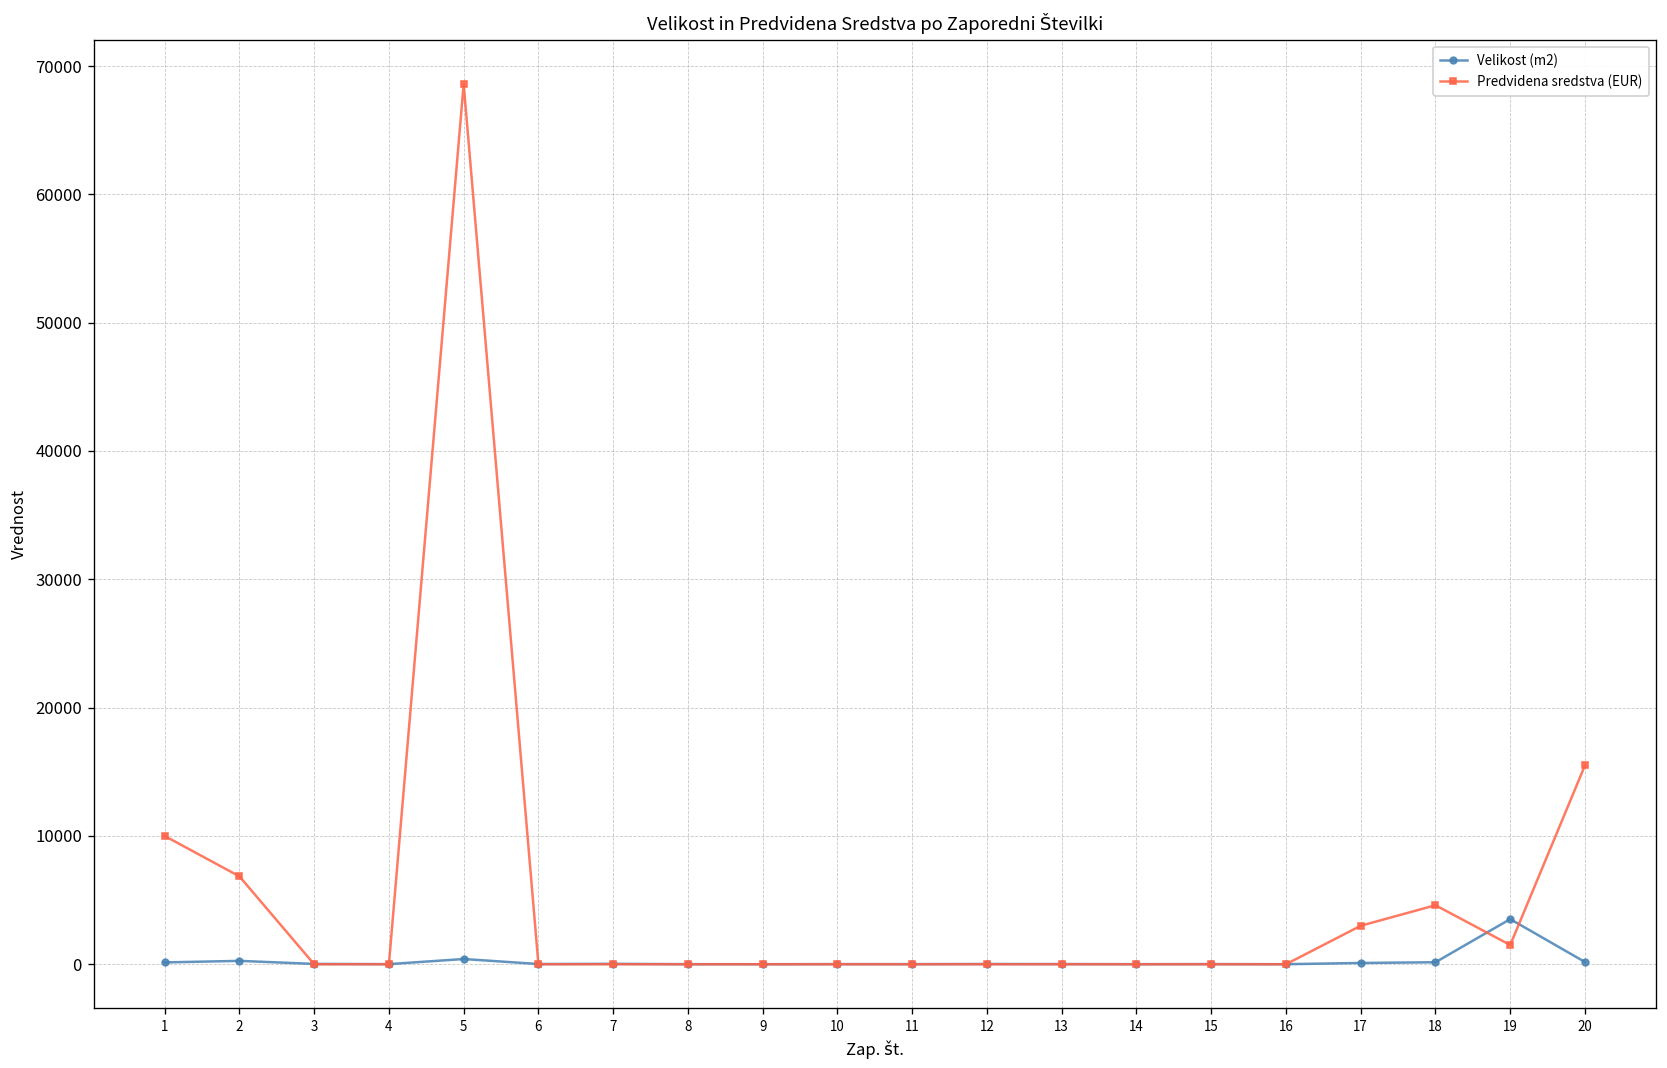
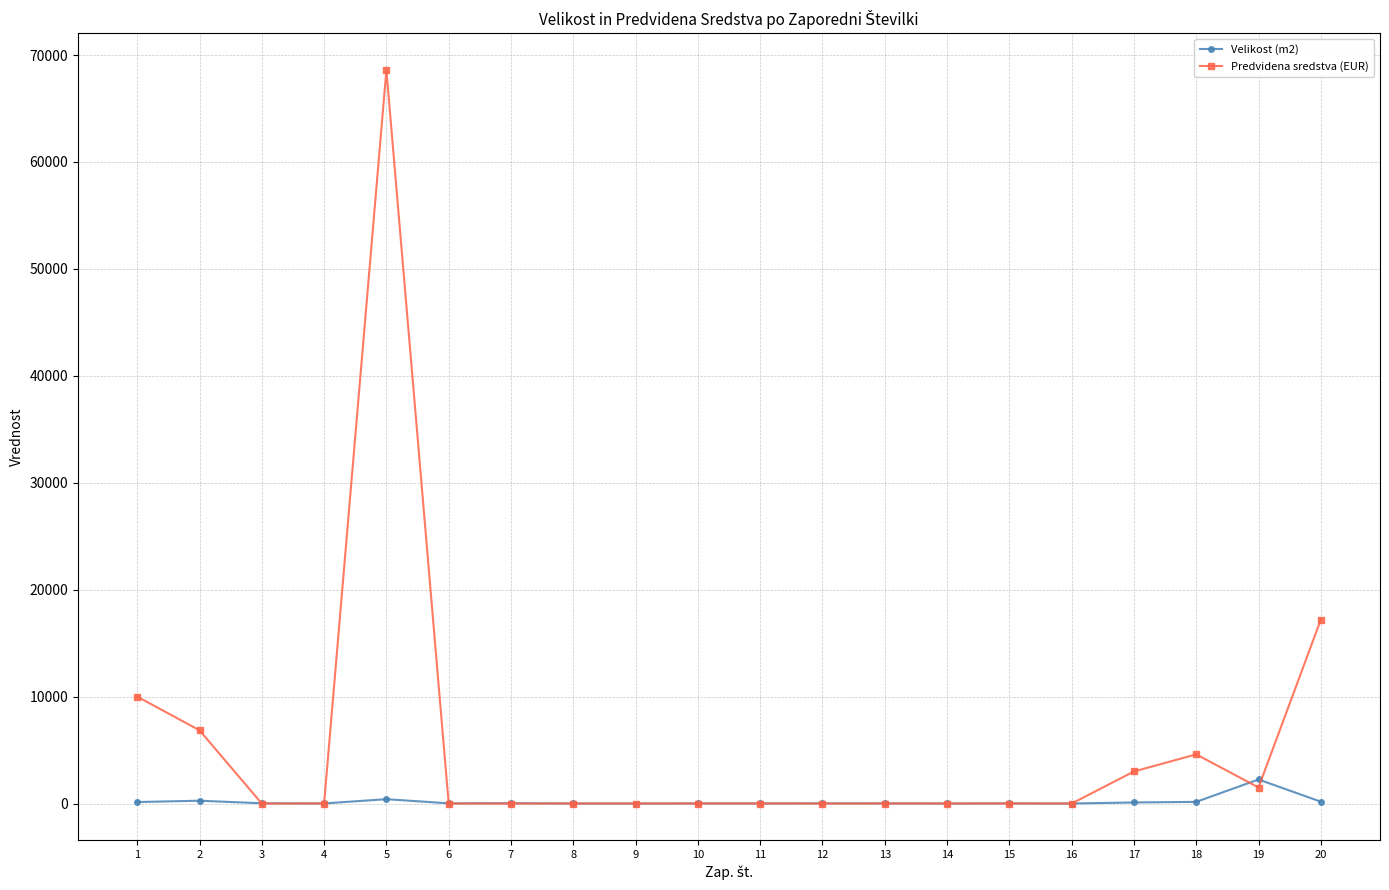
  {
    "Velikost (m2)": {
      "1": 100,
      "2": 300,
      "5": 400,
      "17": 100,
      "18": 200,
-     "19": 3500,
+     "19": 2300,
      "20": 200
    },
    "Predvidena sredstva (EUR)": {
      "1": 10000,
      "2": 6900,
      "5": 68600,
      "17": 3000,
      "18": 4600,
      "19": 1500,
-     "20": 15500
+     "20": 17200
    }
  }
